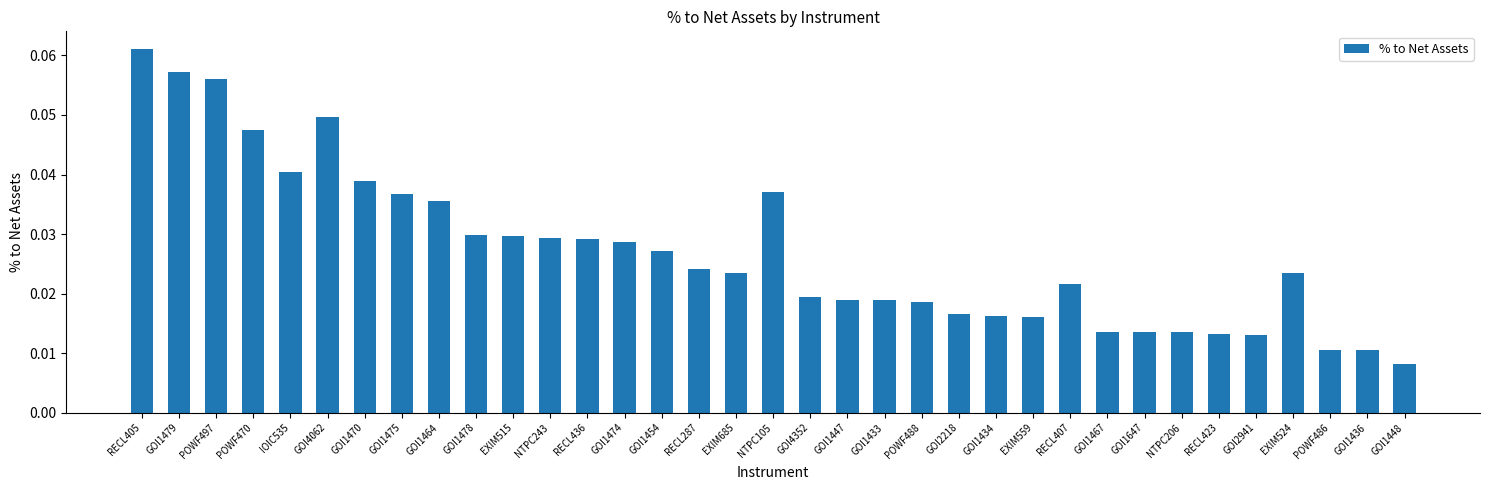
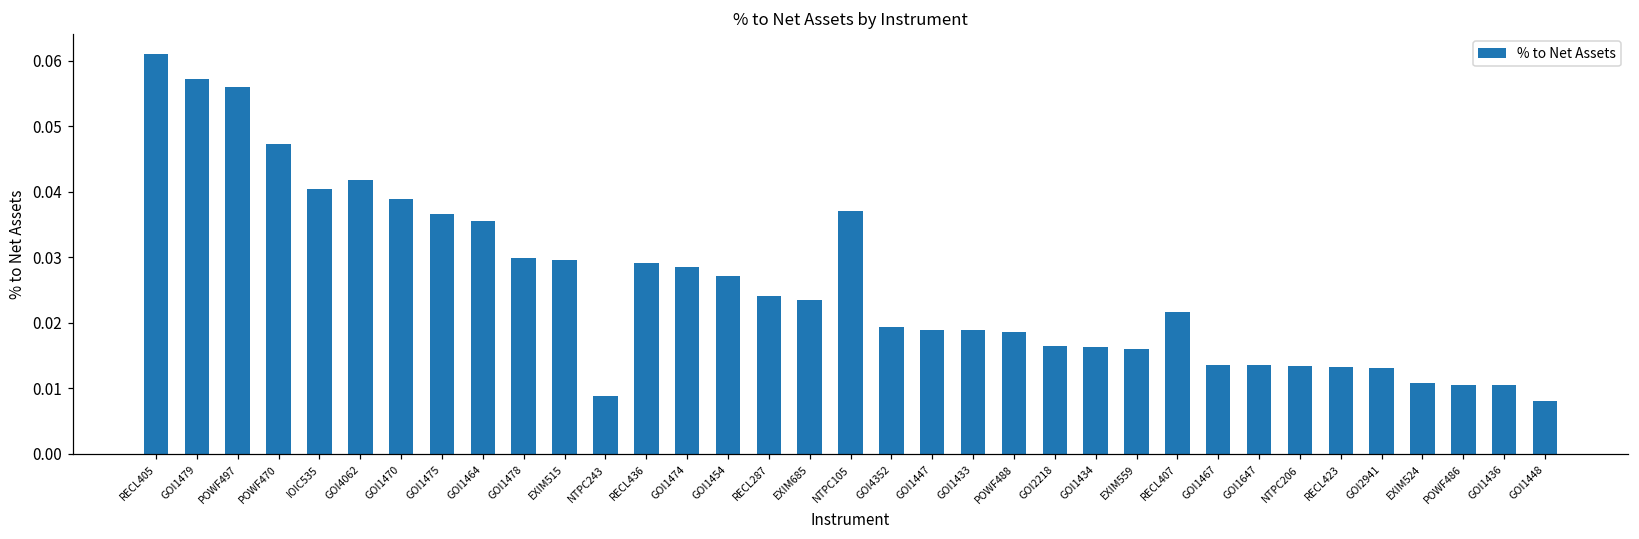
  {
    "RECL405": 0.061,
    "GOI1479": 0.057,
    "POWF497": 0.056,
    "POWF470": 0.047,
    "IOIC535": 0.040,
-   "GOI4062": 0.050,
+   "GOI4062": 0.042,
    "GOI1470": 0.039,
    "GOI1475": 0.037,
    "GOI1464": 0.036,
    "GOI1478": 0.030,
    "EXIM515": 0.030,
-   "NTPC243": 0.029,
+   "NTPC243": 0.009,
    "RECL436": 0.029,
    "GOI1474": 0.029,
    "GOI1454": 0.027,
    "RECL287": 0.024,
    "EXIM685": 0.024,
    "NTPC105": 0.037,
    "GOI4352": 0.019,
    "GOI1447": 0.019,
    "GOI1433": 0.019,
    "POWF488": 0.019,
    "GOI2218": 0.017,
    "GOI1434": 0.016,
    "EXIM559": 0.016,
    "RECL407": 0.022,
    "GOI1467": 0.014,
    "GOI1647": 0.014,
    "NTPC206": 0.014,
    "RECL423": 0.013,
    "GOI2941": 0.013,
-   "EXIM524": 0.023,
+   "EXIM524": 0.011,
    "POWF486": 0.011,
    "GOI1436": 0.011,
    "GOI1448": 0.008
  }
